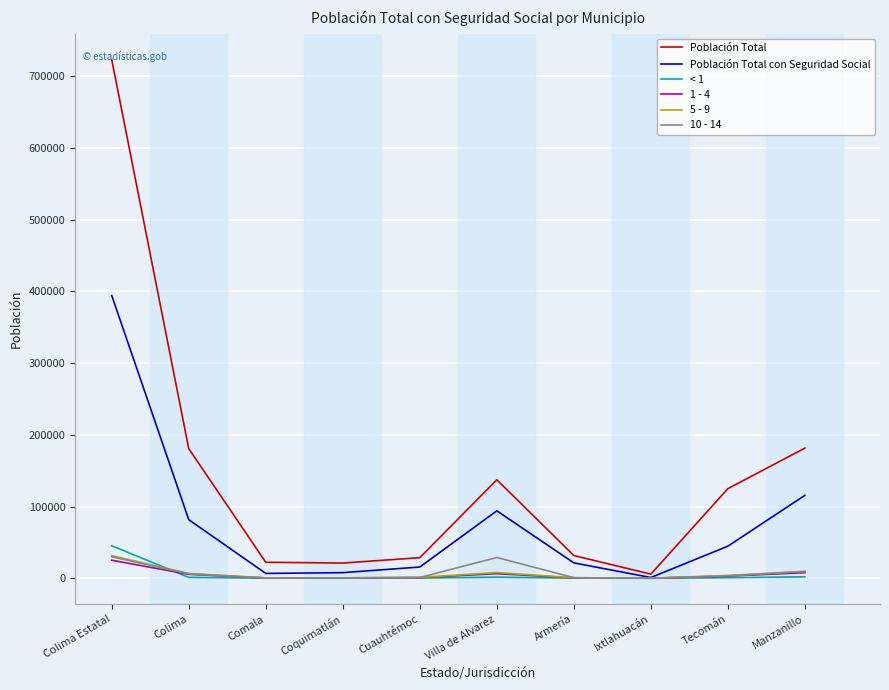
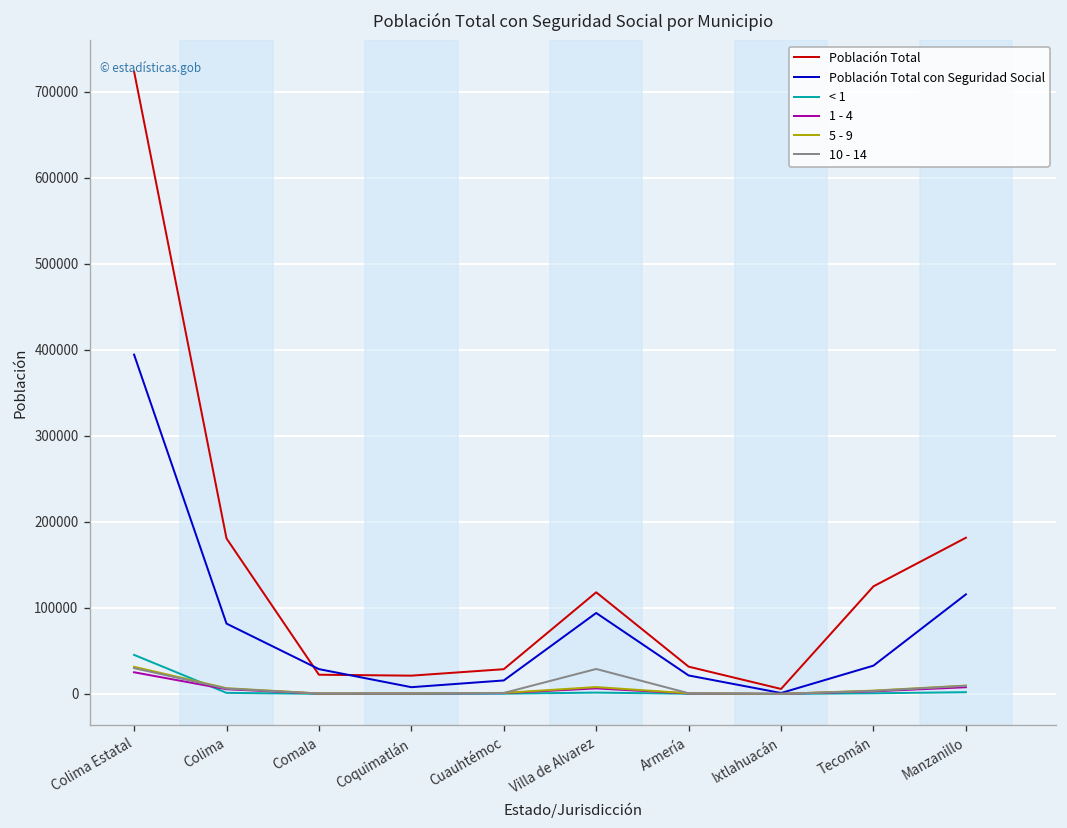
  {
    "Población Total": {
      "Colima Estatal": 720000,
      "Colima": 180000,
      "Comala": 20000,
      "Coquimatlán": 20000,
      "Cuauhtémoc": 30000,
-     "Villa de Alvarez": 140000,
+     "Villa de Alvarez": 120000,
      "Armería": 30000,
      "Ixtlahuacán": 10000,
      "Tecomán": 130000,
      "Manzanillo": 180000
    },
    "Población Total con Seguridad Social": {
      "Colima Estatal": 390000,
      "Colima": 80000,
-     "Comala": 10000,
+     "Comala": 30000,
      "Coquimatlán": 10000,
      "Cuauhtémoc": 20000,
      "Villa de Alvarez": 90000,
      "Armería": 20000,
-     "Tecomán": 40000,
+     "Tecomán": 30000,
      "Manzanillo": 120000
    },
    "< 1": {
      "Colima Estatal": 50000,
      "Colima": 0,
      "Villa de Alvarez": 0,
      "Manzanillo": 0
    },
    "1 - 4": {
      "Colima Estatal": 30000
    },
    "10 - 14": {
      "Villa de Alvarez": 30000
    }
  }
